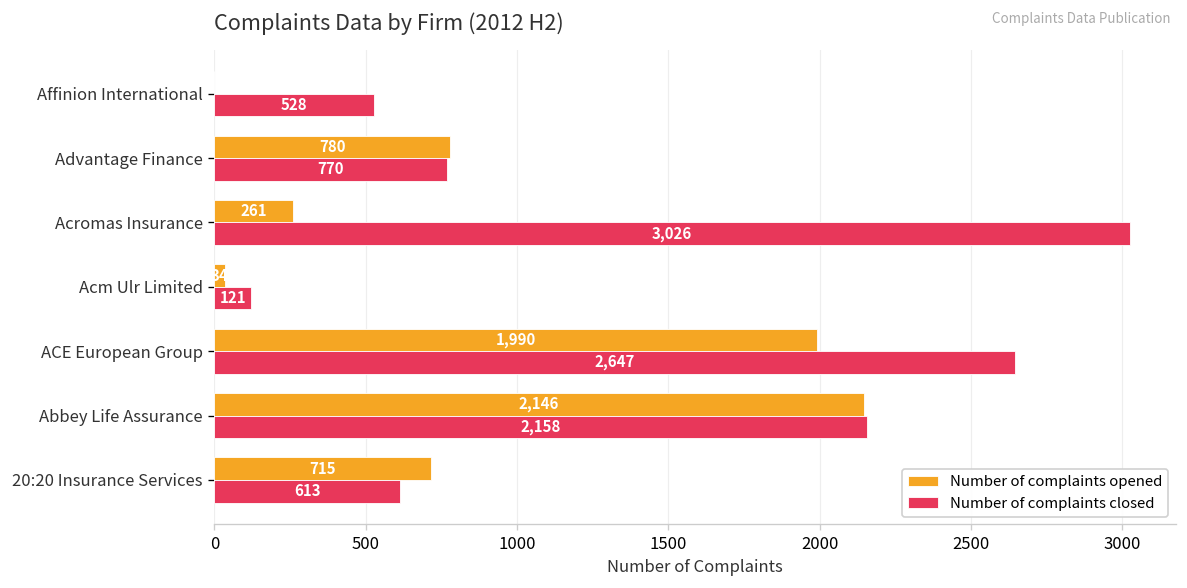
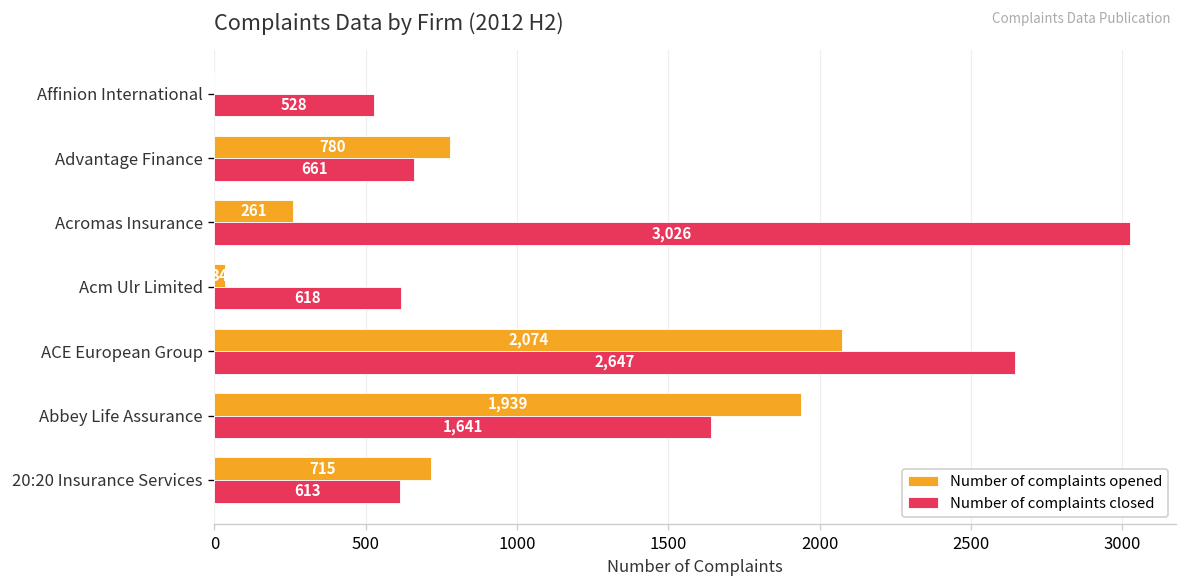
  {
    "Number of complaints opened": {
      "Advantage Finance": "780",
      "Acromas Insurance": "261",
-     "ACE European Group": "1,990",
-     "Abbey Life Assurance": "2,146",
+     "ACE European Group": "2,074",
+     "Abbey Life Assurance": "1,939",
      "20:20 Insurance Services": "715"
    },
    "Number of complaints closed": {
      "Affinion International": "528",
-     "Advantage Finance": "770",
+     "Advantage Finance": "661",
      "Acromas Insurance": "3,026",
-     "Acm Ulr Limited": "121",
+     "Acm Ulr Limited": "618",
      "ACE European Group": "2,647",
-     "Abbey Life Assurance": "2,158",
+     "Abbey Life Assurance": "1,641",
      "20:20 Insurance Services": "613"
    }
  }
